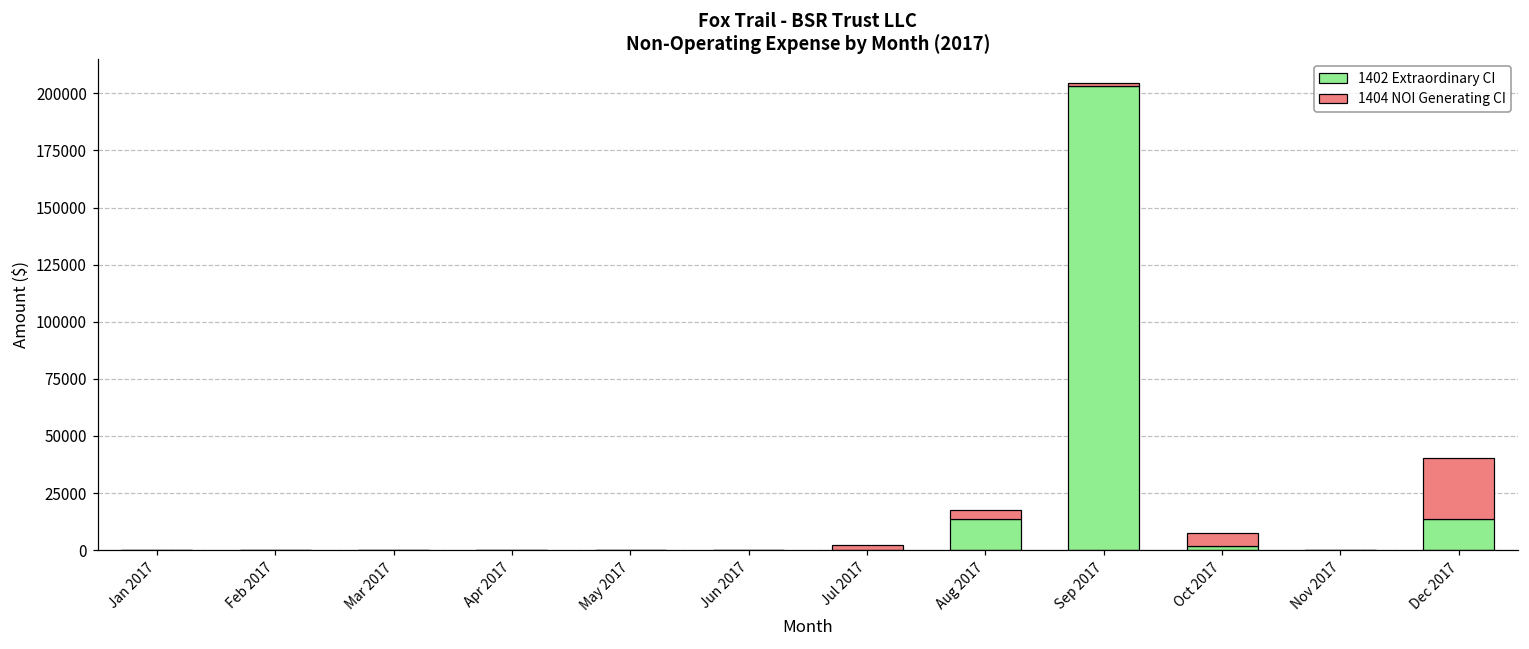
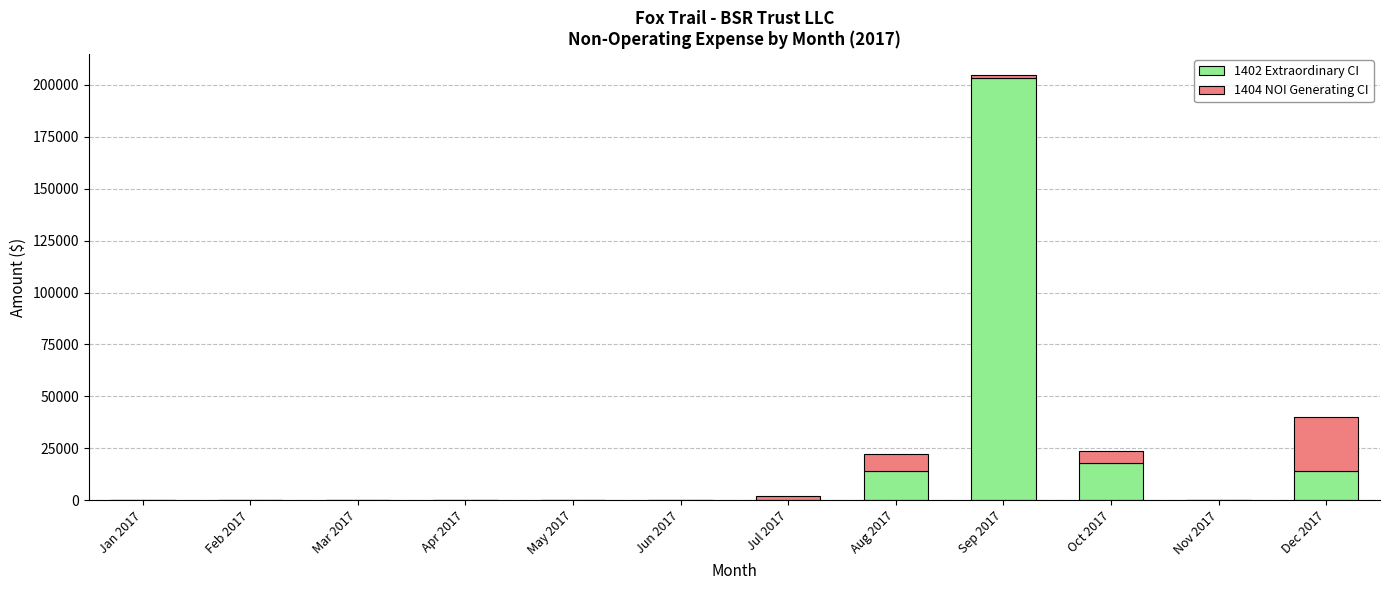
  {
    "1402 Extraordinary CI": {
      "Jan 2017": 0,
      "Feb 2017": 0,
      "Mar 2017": 0,
      "May 2017": 0,
      "Jun 2017": 0,
      "Jul 2017": 0,
      "Aug 2017": 14000,
      "Sep 2017": 203000,
-     "Oct 2017": 2000,
+     "Oct 2017": 18000,
      "Nov 2017": 0,
      "Dec 2017": 14000
    },
    "1404 NOI Generating CI": {
      "Jan 2017": 0,
      "Feb 2017": 0,
      "Mar 2017": 0,
      "Apr 2017": 0,
      "May 2017": 0,
      "Jun 2017": 0,
      "Jul 2017": 2000,
-     "Aug 2017": 4000,
+     "Aug 2017": 8000,
      "Sep 2017": 1000,
      "Oct 2017": 6000,
      "Nov 2017": 0,
      "Dec 2017": 26000
    }
  }
